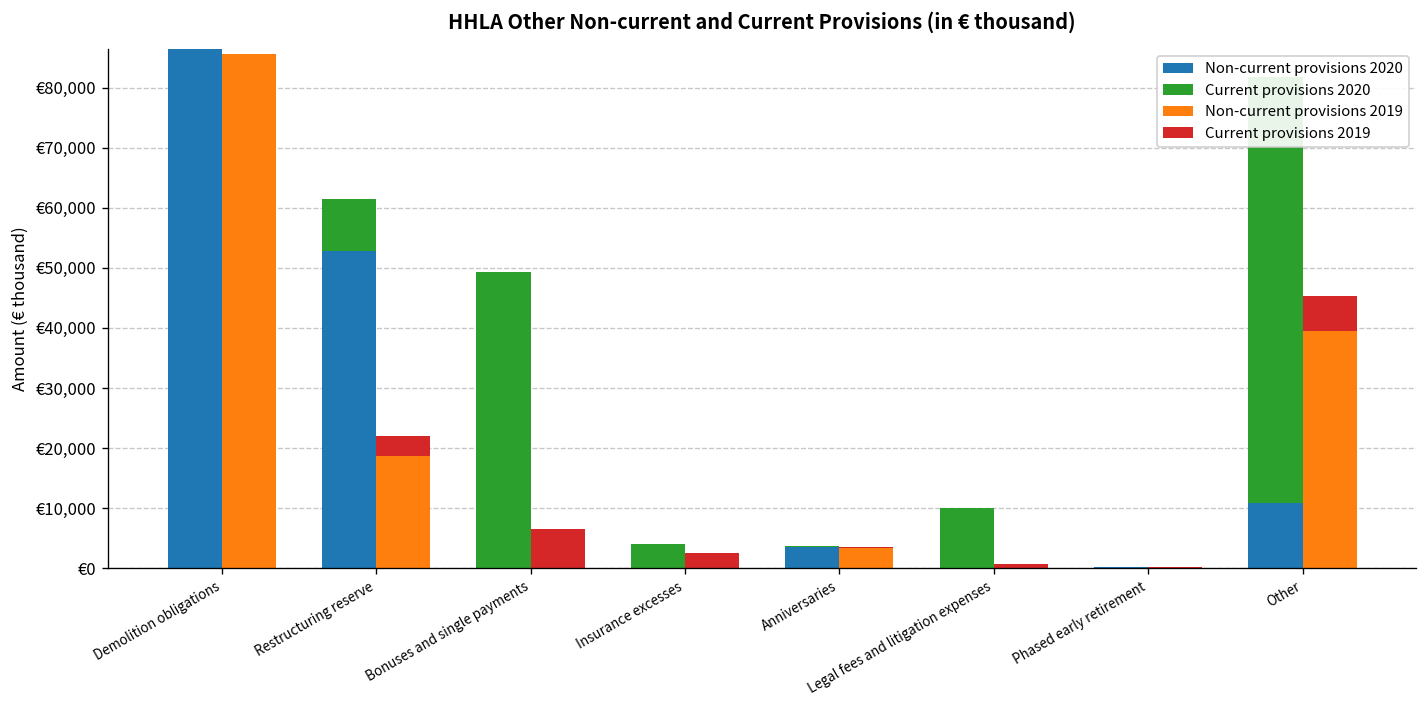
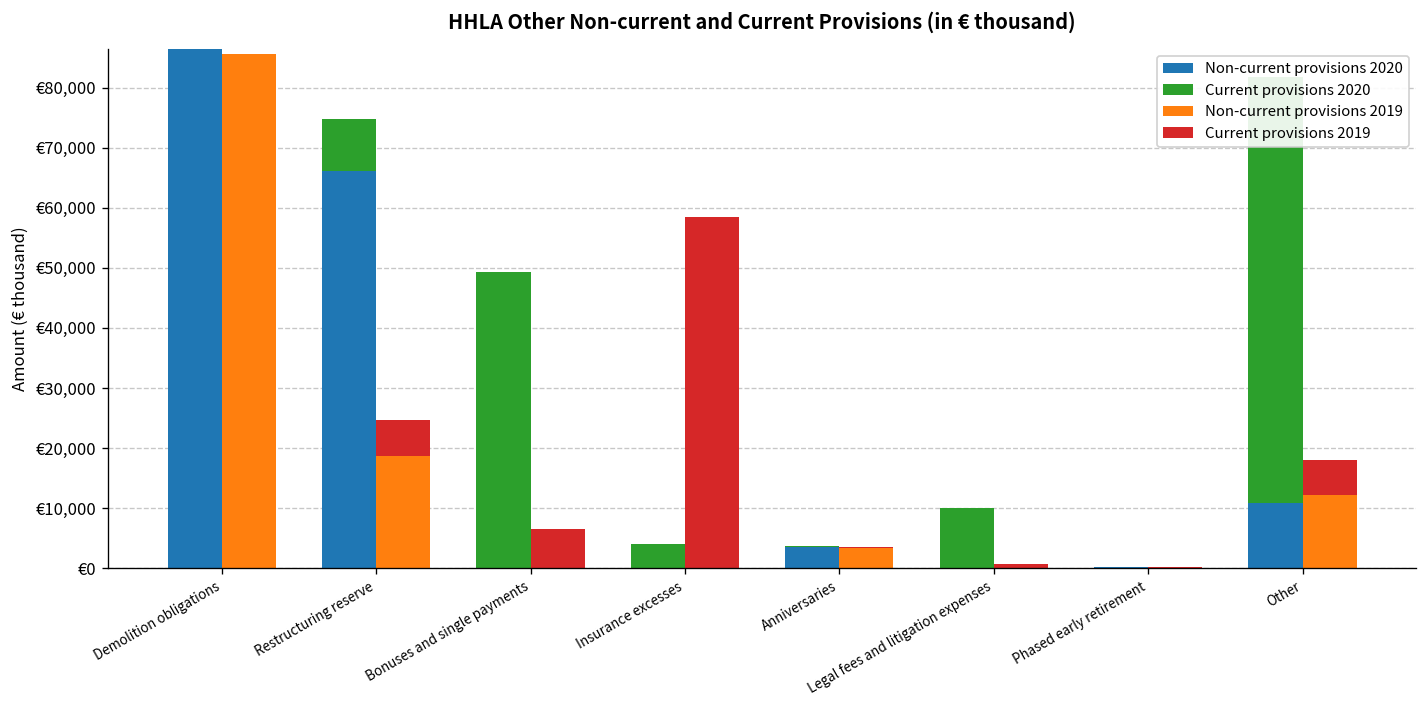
  {
    "Non-current provisions 2020": {
      "Demolition obligations": "€86,000",
-     "Restructuring reserve": "€53,000",
+     "Restructuring reserve": "€66,000",
      "Bonuses and single payments": "€0",
      "Insurance excesses": "€0",
      "Anniversaries": "€3,000",
      "Legal fees and litigation expenses": "€0",
      "Other": "€11,000"
    },
    "Current provisions 2020": {
      "Demolition obligations": "€0",
      "Restructuring reserve": "€9,000",
      "Bonuses and single payments": "€49,000",
      "Insurance excesses": "€4,000",
      "Legal fees and litigation expenses": "€10,000"
    },
    "Non-current provisions 2019": {
      "Demolition obligations": "€86,000",
      "Restructuring reserve": "€19,000",
      "Bonuses and single payments": "€0",
      "Insurance excesses": "€0",
      "Anniversaries": "€3,000",
      "Legal fees and litigation expenses": "€0",
-     "Other": "€40,000"
+     "Other": "€12,000"
    },
    "Current provisions 2019": {
      "Demolition obligations": "€0",
-     "Restructuring reserve": "€3,000",
+     "Restructuring reserve": "€6,000",
      "Bonuses and single payments": "€7,000",
-     "Insurance excesses": "€2,000",
+     "Insurance excesses": "€59,000",
      "Legal fees and litigation expenses": "€1,000",
      "Other": "€6,000"
    }
  }
